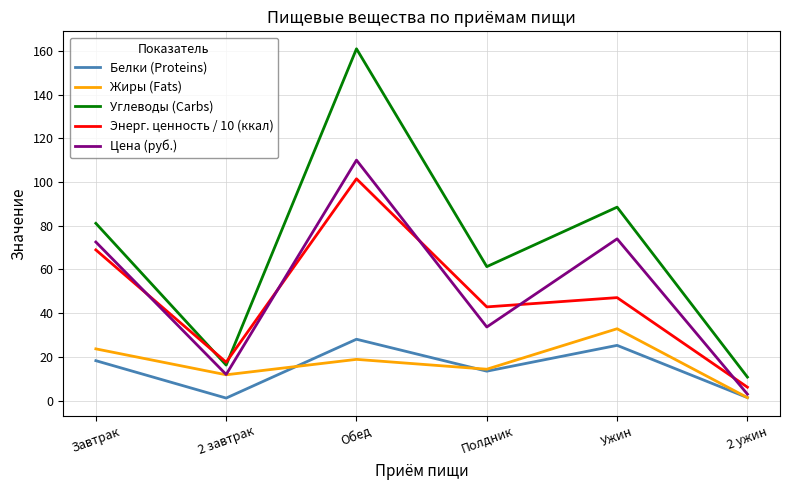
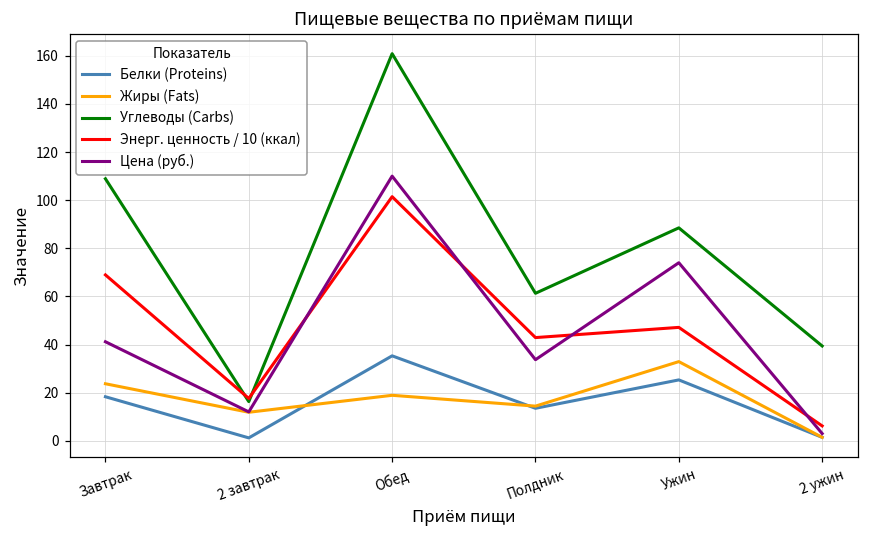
  {
    "Белки (Proteins)": {
      "Завтрак": 18,
      "2 завтрак": 1,
-     "Обед": 28,
+     "Обед": 35,
      "Ужин": 25
    },
    "Жиры (Fats)": {
      "Завтрак": 24,
      "Обед": 19,
      "Ужин": 33
    },
    "Углеводы (Carbs)": {
-     "Завтрак": 81,
+     "Завтрак": 109,
      "2 завтрак": 16,
      "Обед": 161,
      "Полдник": 61,
      "Ужин": 89,
-     "2 ужин": 11
+     "2 ужин": 39
    },
    "Энерг. ценность / 10 (ккал)": {
      "Завтрак": 69,
      "2 завтрак": 18,
      "Обед": 101,
      "Полдник": 43,
      "Ужин": 47,
      "2 ужин": 6
    },
    "Цена (руб.)": {
-     "Завтрак": 73,
+     "Завтрак": 41,
      "Обед": 110,
      "Полдник": 34,
      "Ужин": 74,
      "2 ужин": 3
    }
  }
